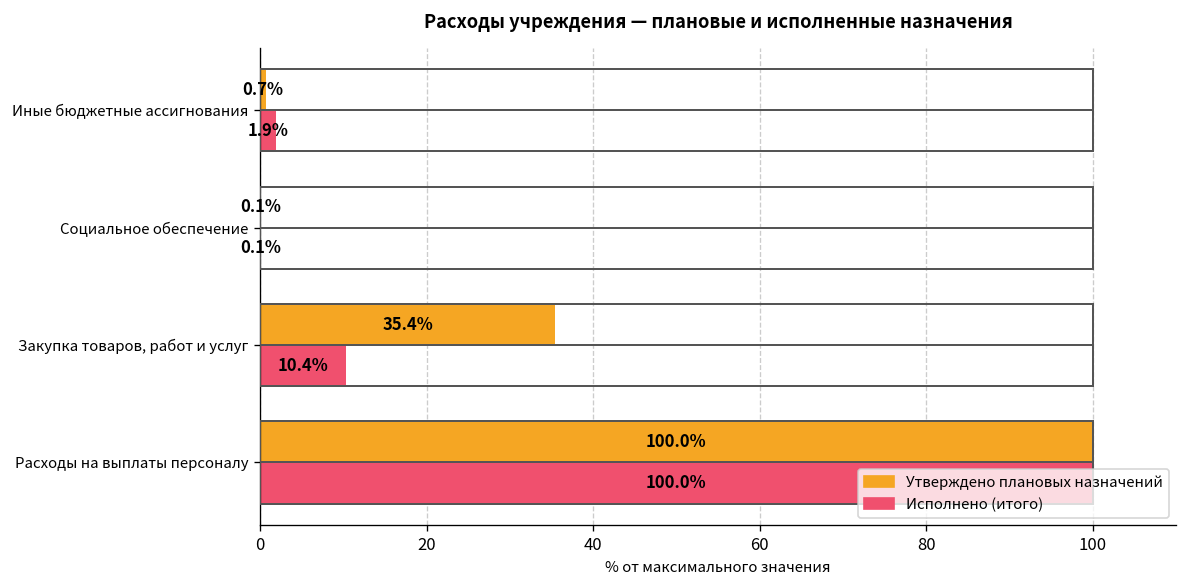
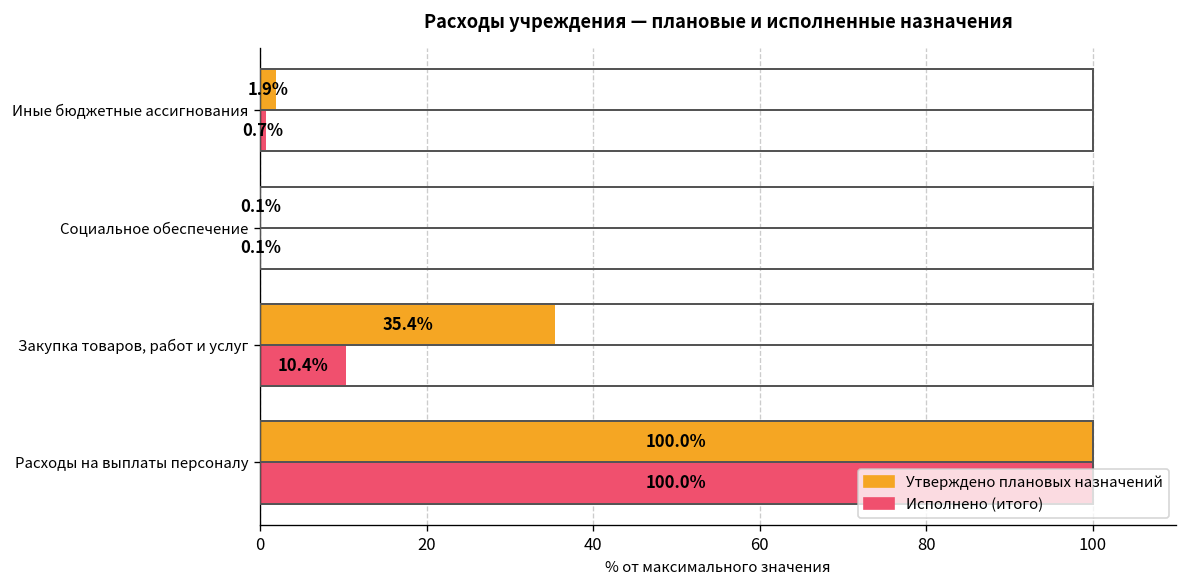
  {
    "Утверждено плановых назначений": {
-     "Иные бюджетные ассигнования": "0.7%",
+     "Иные бюджетные ассигнования": "1.9%",
      "Социальное обеспечение": "0.1%",
      "Закупка товаров, работ и услуг": "35.4%",
      "Расходы на выплаты персоналу": "100.0%"
    },
    "Исполнено (итого)": {
-     "Иные бюджетные ассигнования": "1.9%",
+     "Иные бюджетные ассигнования": "0.7%",
      "Социальное обеспечение": "0.1%",
      "Закупка товаров, работ и услуг": "10.4%"
    }
  }
